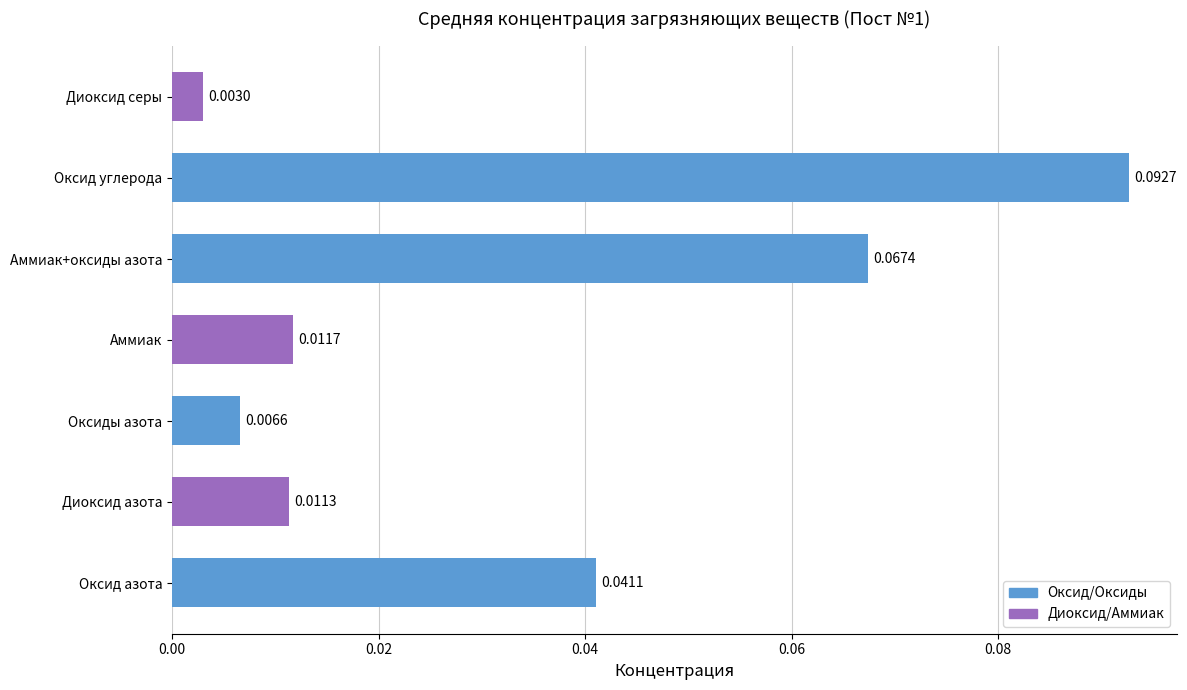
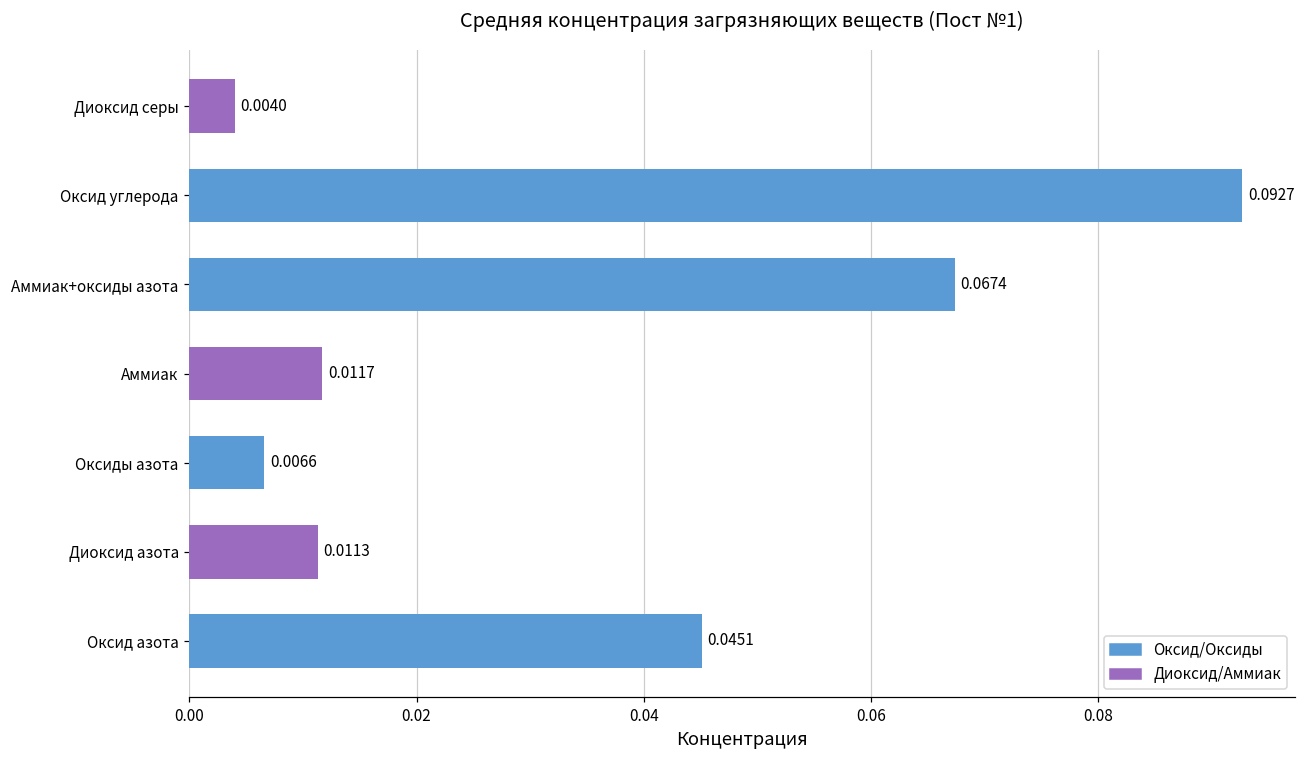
  {
-   "Диоксид серы": 0.0030,
+   "Диоксид серы": 0.0040,
    "Оксид углерода": 0.0927,
    "Аммиак+оксиды азота": 0.0674,
    "Аммиак": 0.0117,
    "Оксиды азота": 0.0066,
    "Диоксид азота": 0.0113,
-   "Оксид азота": 0.0411
+   "Оксид азота": 0.0451
  }
